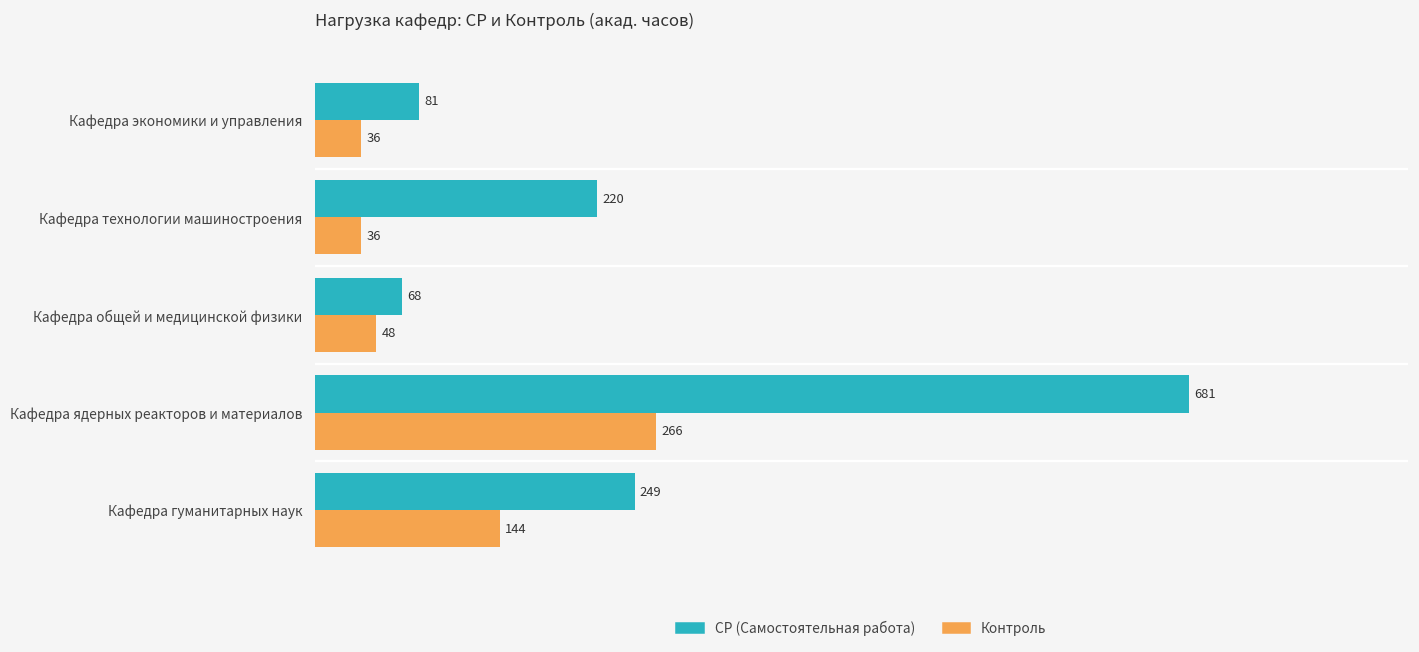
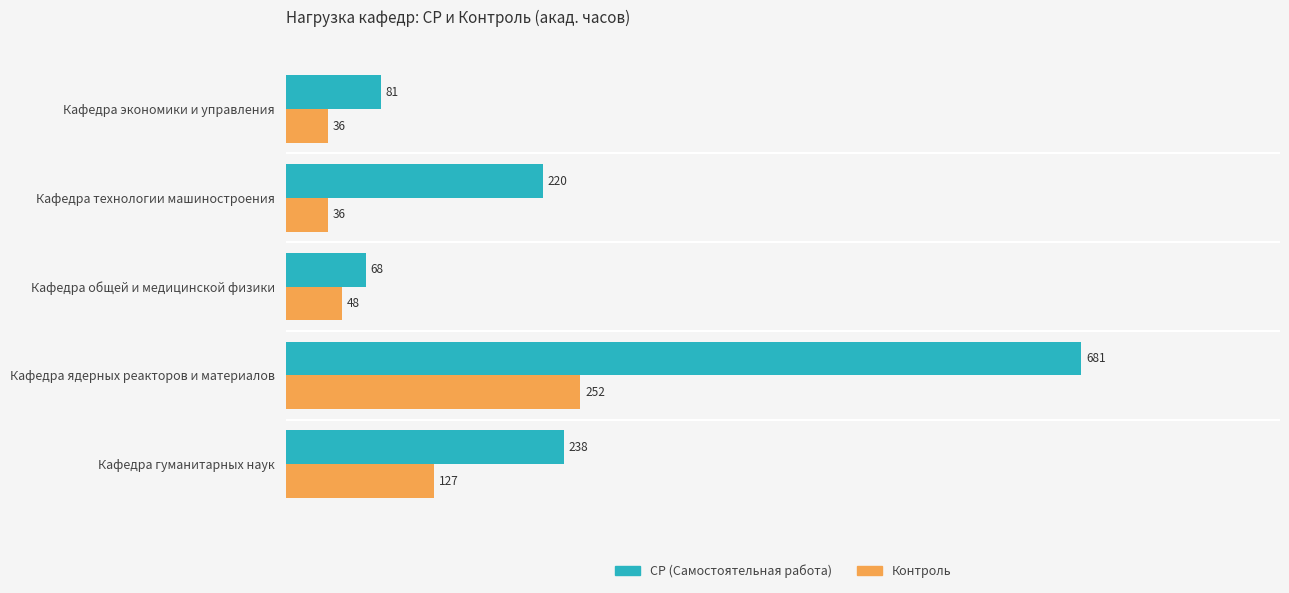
  {
    "СР (Самостоятельная работа)": {
      "Кафедра экономики и управления": 81,
      "Кафедра технологии машиностроения": 220,
      "Кафедра общей и медицинской физики": 68,
      "Кафедра ядерных реакторов и материалов": 681,
-     "Кафедра гуманитарных наук": 249
+     "Кафедра гуманитарных наук": 238
    },
    "Контроль": {
      "Кафедра экономики и управления": 36,
      "Кафедра технологии машиностроения": 36,
      "Кафедра общей и медицинской физики": 48,
-     "Кафедра ядерных реакторов и материалов": 266,
-     "Кафедра гуманитарных наук": 144
+     "Кафедра ядерных реакторов и материалов": 252,
+     "Кафедра гуманитарных наук": 127
    }
  }
